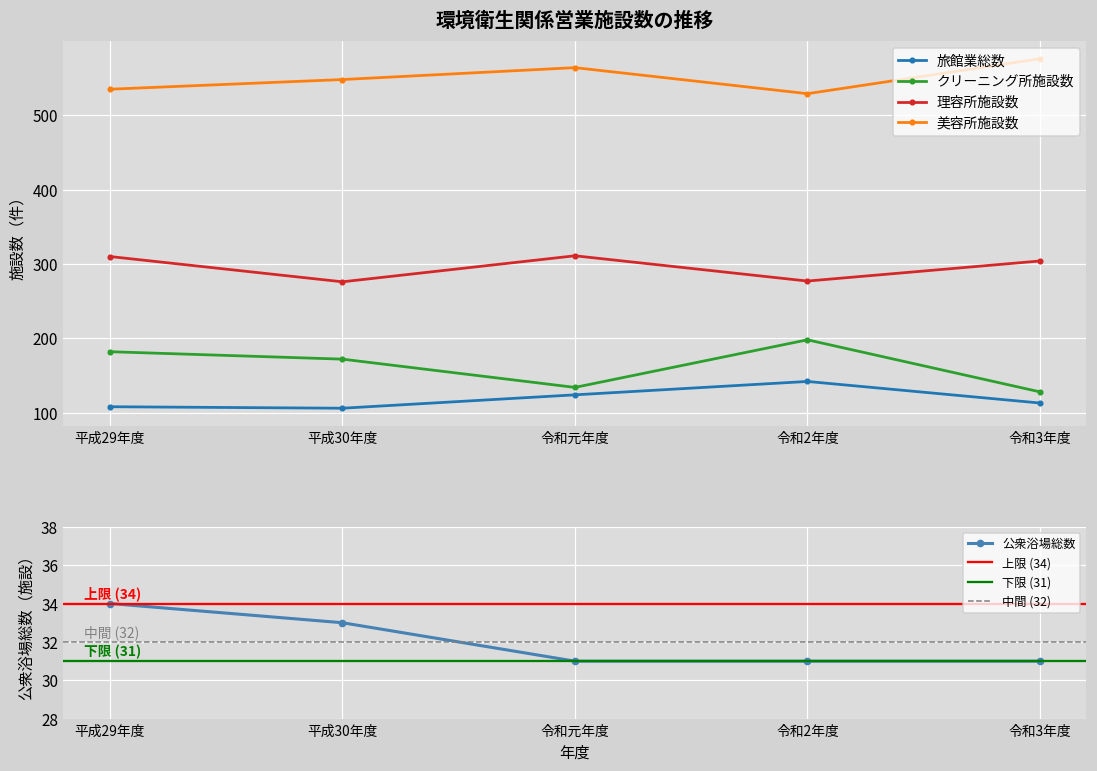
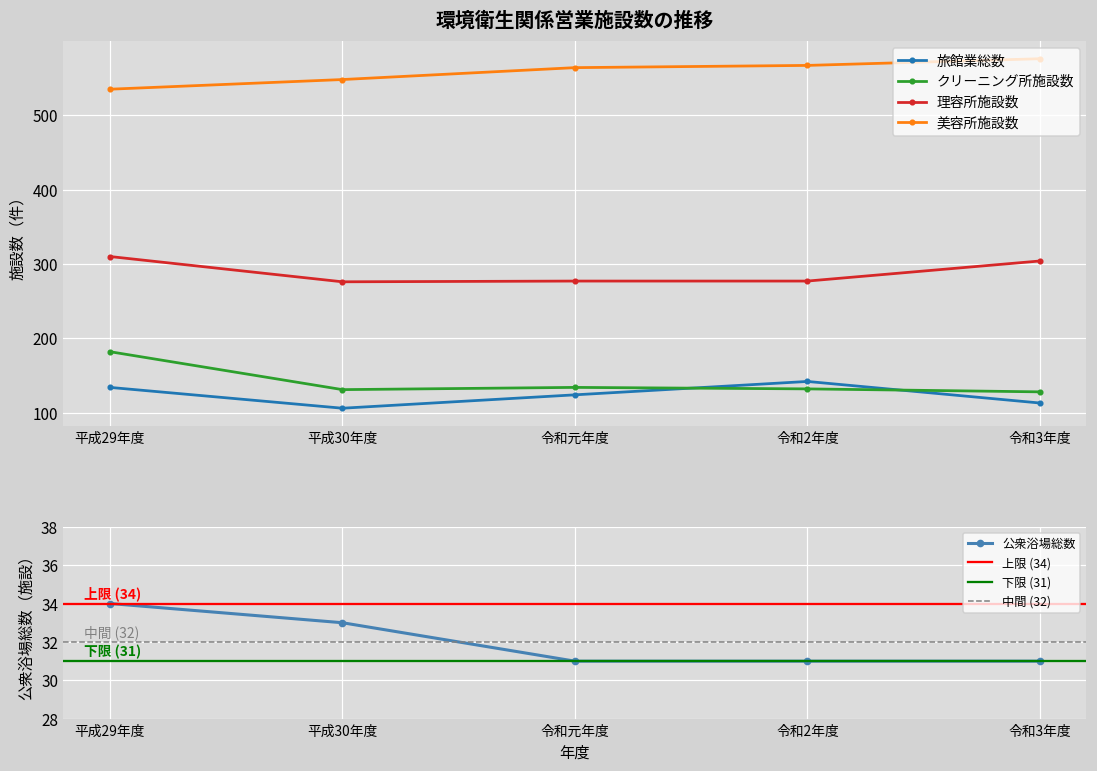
  {
    "環境衛生関係営業施設数の推移": {
      "旅館業総数": {
-       "平成29年度": 110,
+       "平成29年度": 130,
        "平成30年度": 110,
        "令和元年度": 120,
        "令和2年度": 140,
        "令和3年度": 110
      },
      "クリーニング所施設数": {
        "平成29年度": 180,
-       "平成30年度": 170,
+       "平成30年度": 130,
        "令和元年度": 130,
-       "令和2年度": 200,
+       "令和2年度": 130,
        "令和3年度": 130
      },
      "理容所施設数": {
        "平成29年度": 310,
        "平成30年度": 280,
-       "令和元年度": 310,
+       "令和元年度": 280,
        "令和2年度": 280,
        "令和3年度": 300
      },
      "美容所施設数": {
        "平成29年度": 540,
        "平成30年度": 550,
        "令和元年度": 560,
-       "令和2年度": 530
+       "令和2年度": 570
      }
    }
  }
